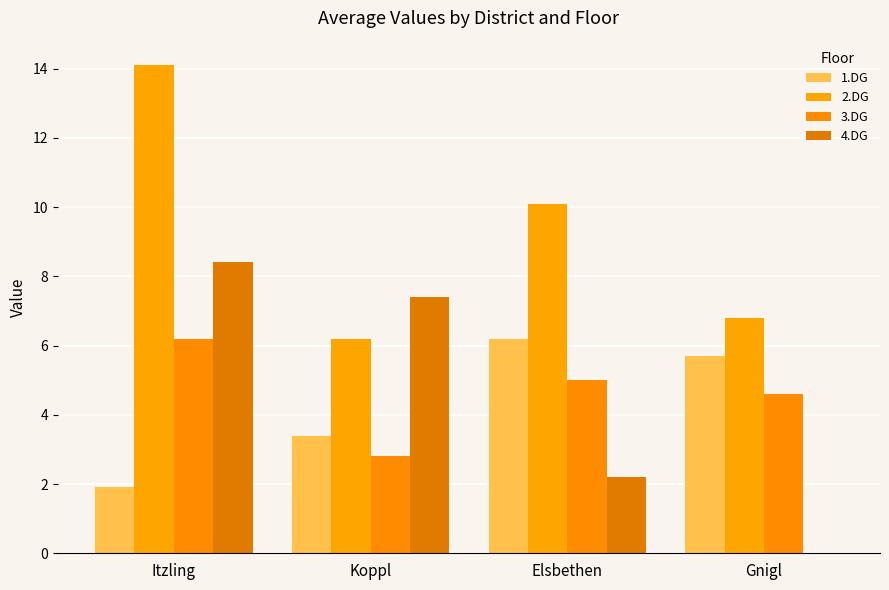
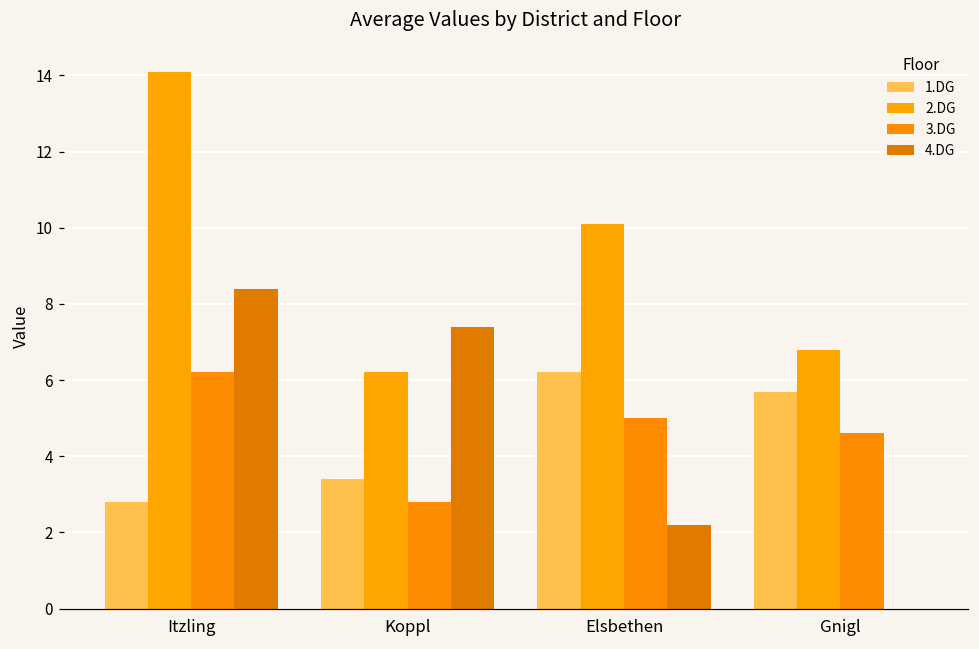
  {
    "1.DG": {
-     "Itzling": 1.9,
+     "Itzling": 2.8,
      "Koppl": 3.4,
      "Elsbethen": 6.2,
      "Gnigl": 5.7
    }
  }
